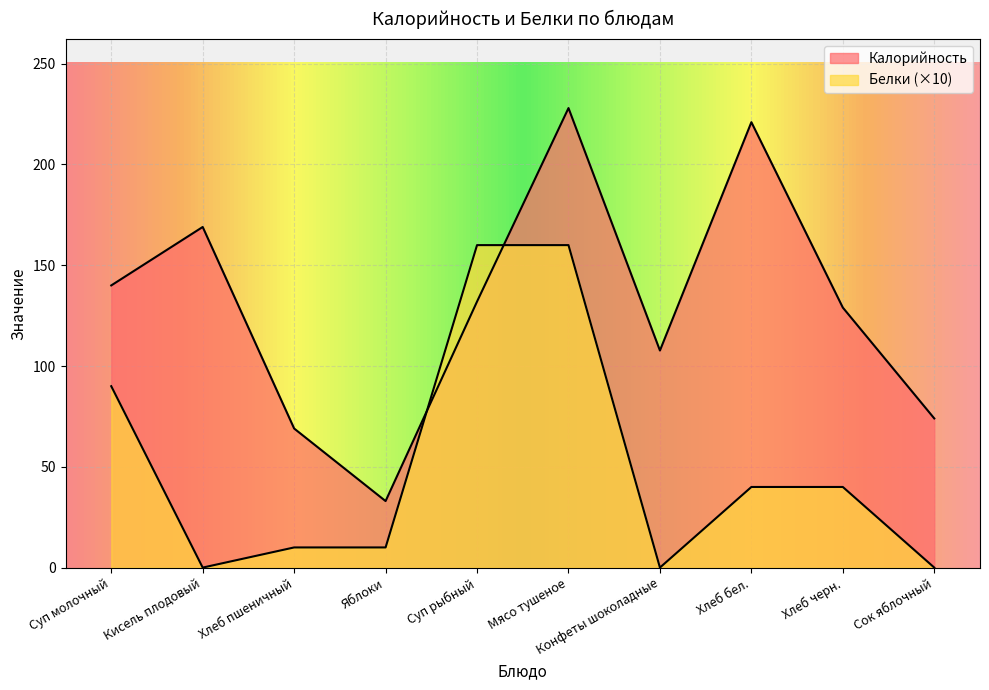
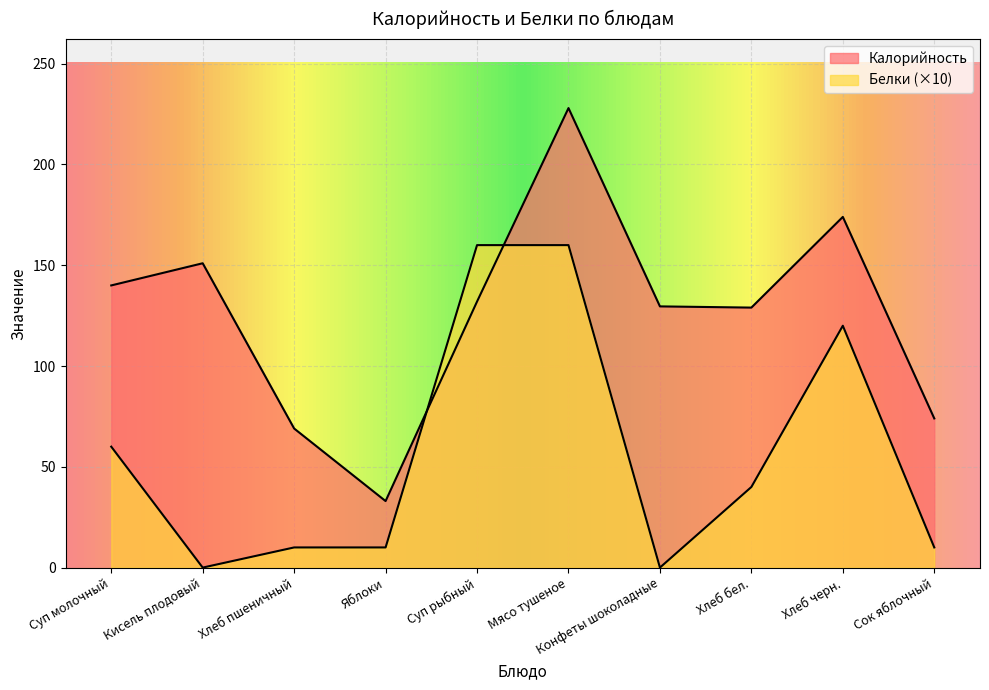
  {
    "Калорийность": {
      "Суп молочный": 140,
-     "Кисель плодовый": 169,
+     "Кисель плодовый": 151,
      "Хлеб пшеничный": 69,
      "Яблоки": 33,
      "Суп рыбный": 132,
      "Мясо тушеное": 228,
-     "Конфеты шоколадные": 108,
-     "Хлеб бел.": 221,
-     "Хлеб черн.": 129,
+     "Конфеты шоколадные": 130,
+     "Хлеб бел.": 129,
+     "Хлеб черн.": 174,
      "Сок яблочный": 74
    },
    "Белки (×10)": {
-     "Суп молочный": 90,
+     "Суп молочный": 60,
      "Кисель плодовый": 0,
      "Хлеб пшеничный": 10,
      "Яблоки": 10,
      "Суп рыбный": 160,
      "Мясо тушеное": 160,
      "Конфеты шоколадные": 0,
      "Хлеб бел.": 40,
-     "Хлеб черн.": 40,
-     "Сок яблочный": 0
+     "Хлеб черн.": 120,
+     "Сок яблочный": 10
    }
  }
